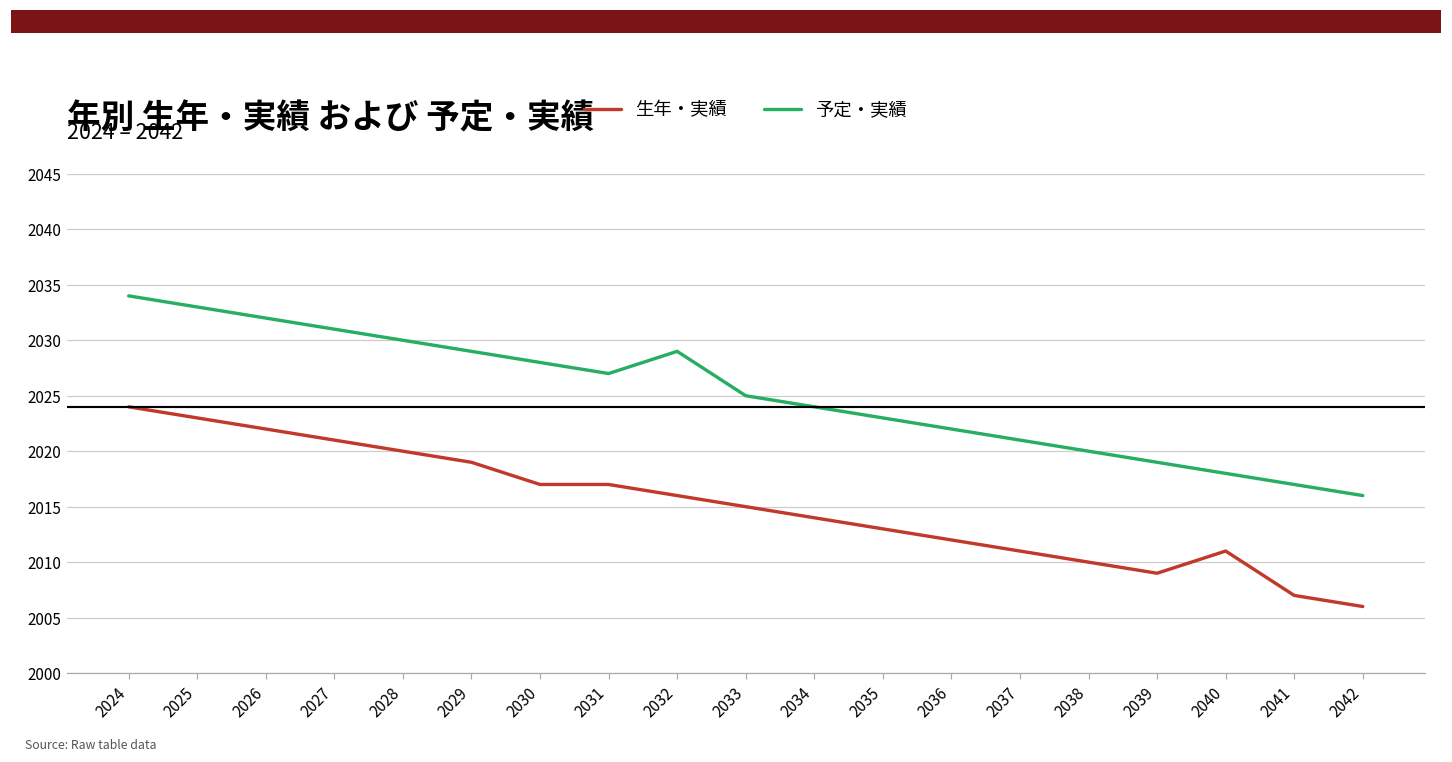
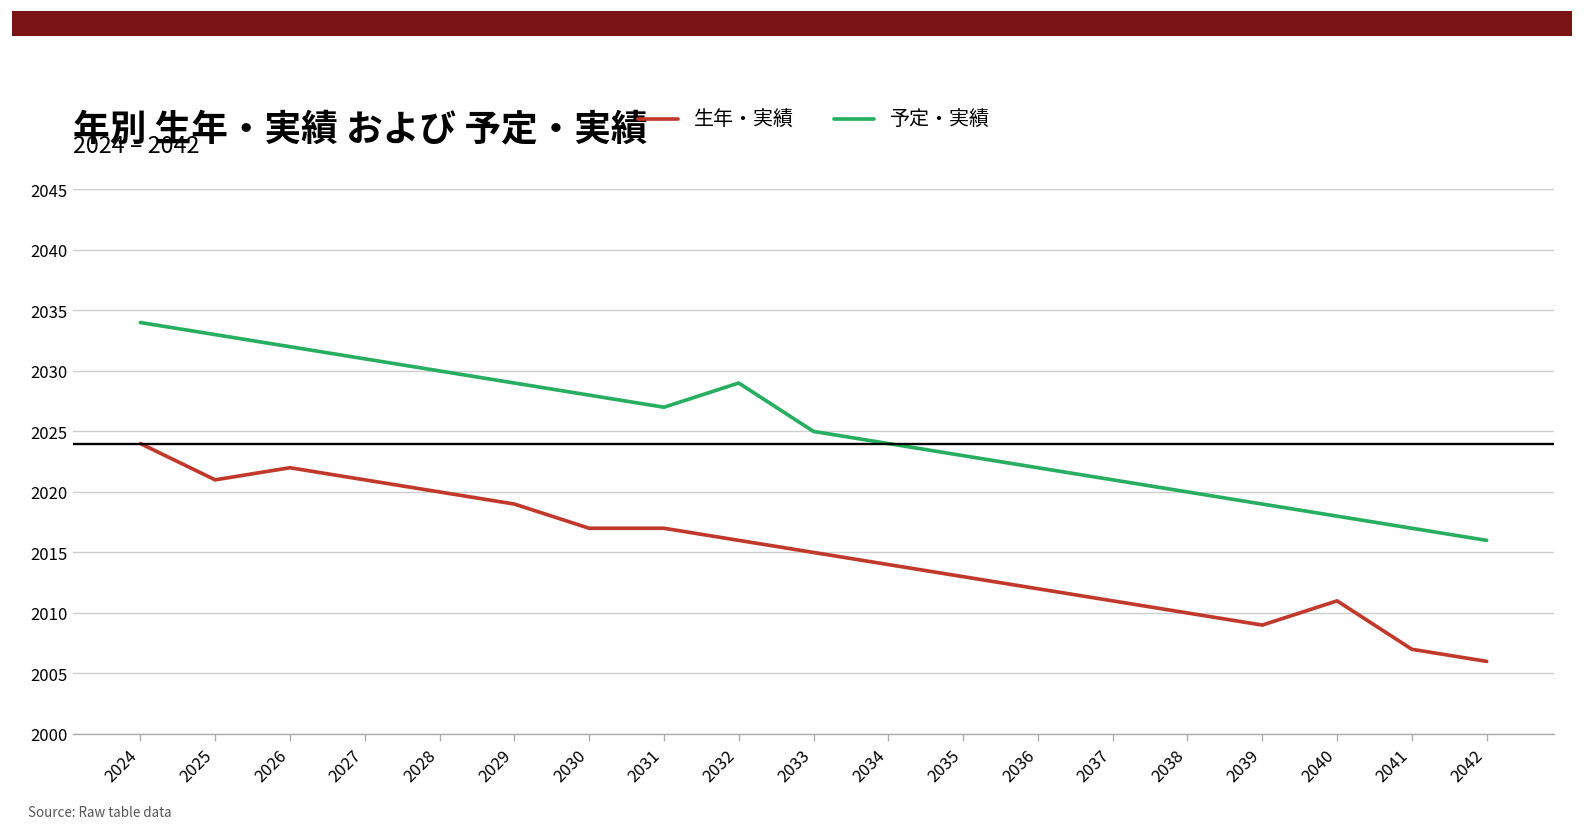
  {
    "生年・実績": {
      "2024": 2024,
-     "2025": 2023,
+     "2025": 2021,
      "2026": 2022,
      "2027": 2021,
      "2028": 2020,
      "2029": 2019,
      "2030": 2017,
      "2031": 2017,
      "2032": 2016,
      "2033": 2015,
      "2034": 2014,
      "2035": 2013,
      "2036": 2012,
      "2037": 2011,
      "2038": 2010,
      "2039": 2009,
      "2040": 2011,
      "2041": 2007,
      "2042": 2006
    },
    "予定・実績": {
      "2024": 2034,
      "2025": 2033,
      "2026": 2032,
      "2027": 2031,
      "2028": 2030,
      "2029": 2029,
      "2030": 2028,
      "2031": 2027,
      "2032": 2029,
      "2033": 2025,
      "2034": 2024,
      "2035": 2023,
      "2036": 2022,
      "2037": 2021,
      "2038": 2020,
      "2039": 2019,
      "2040": 2018,
      "2041": 2017,
      "2042": 2016
    }
  }
